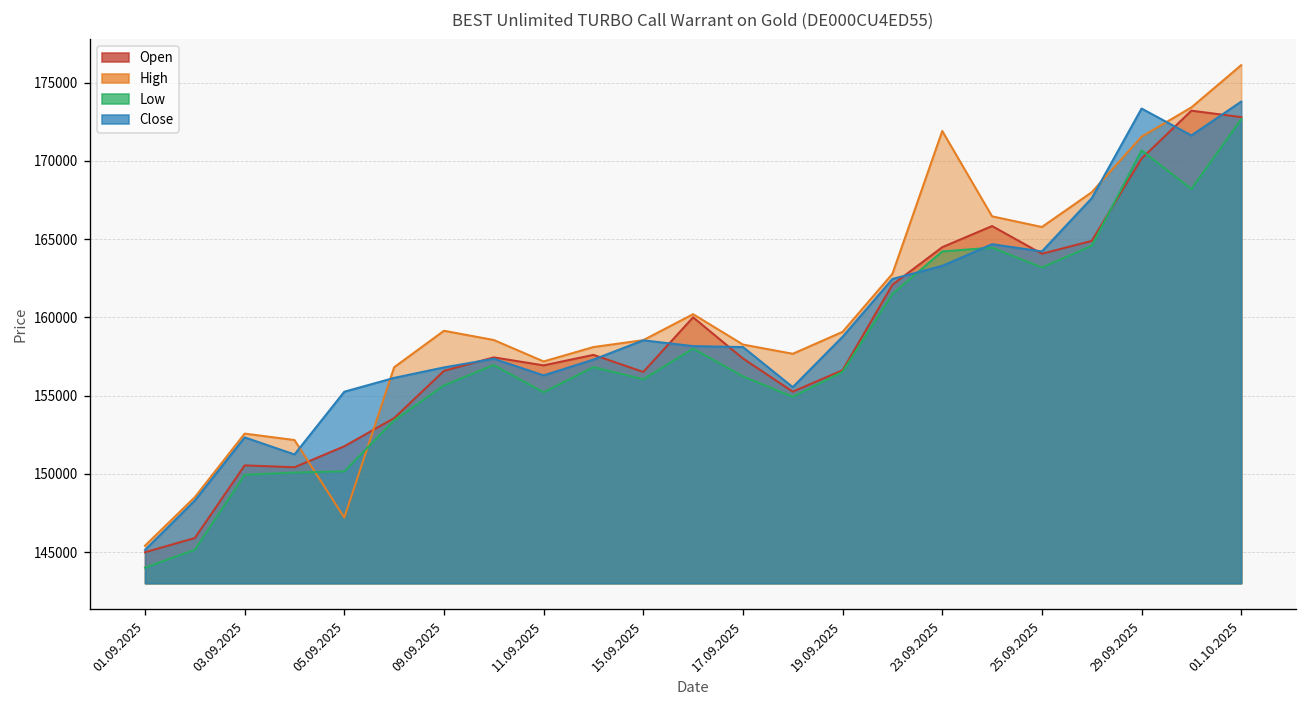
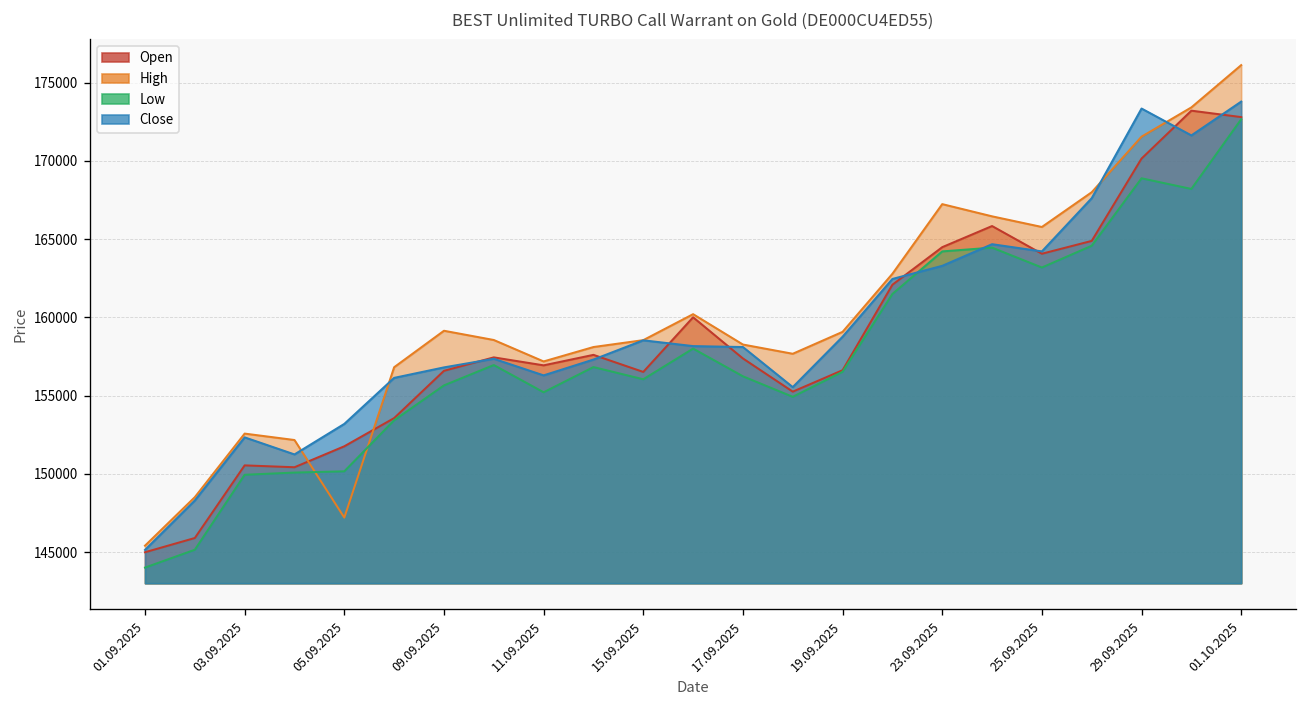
  {
    "Open": {
      "03.09.2025": 150500,
      "05.09.2025": 151800,
      "09.09.2025": 156600,
      "11.09.2025": 156900,
      "15.09.2025": 156500,
      "17.09.2025": 157400,
      "23.09.2025": 164500,
      "29.09.2025": 170100
    },
    "High": {
      "01.09.2025": 145400,
      "03.09.2025": 152600,
      "05.09.2025": 147200,
      "09.09.2025": 159100,
      "11.09.2025": 157200,
      "19.09.2025": 159100,
-     "23.09.2025": 171900,
+     "23.09.2025": 167200,
      "25.09.2025": 165800,
      "29.09.2025": 171500,
      "01.10.2025": 176100
    },
    "Low": {
      "01.09.2025": 144000,
      "03.09.2025": 149900,
      "05.09.2025": 150200,
      "09.09.2025": 155700,
      "11.09.2025": 155200,
      "15.09.2025": 156000,
      "17.09.2025": 156200,
      "23.09.2025": 164200,
      "25.09.2025": 163200,
-     "29.09.2025": 170700
+     "29.09.2025": 168900
    },
    "Close": {
      "03.09.2025": 152300,
-     "05.09.2025": 155300,
+     "05.09.2025": 153200,
      "09.09.2025": 156800,
      "11.09.2025": 156300,
      "19.09.2025": 158800,
      "23.09.2025": 163300,
      "29.09.2025": 173300,
      "01.10.2025": 173800
    }
  }
